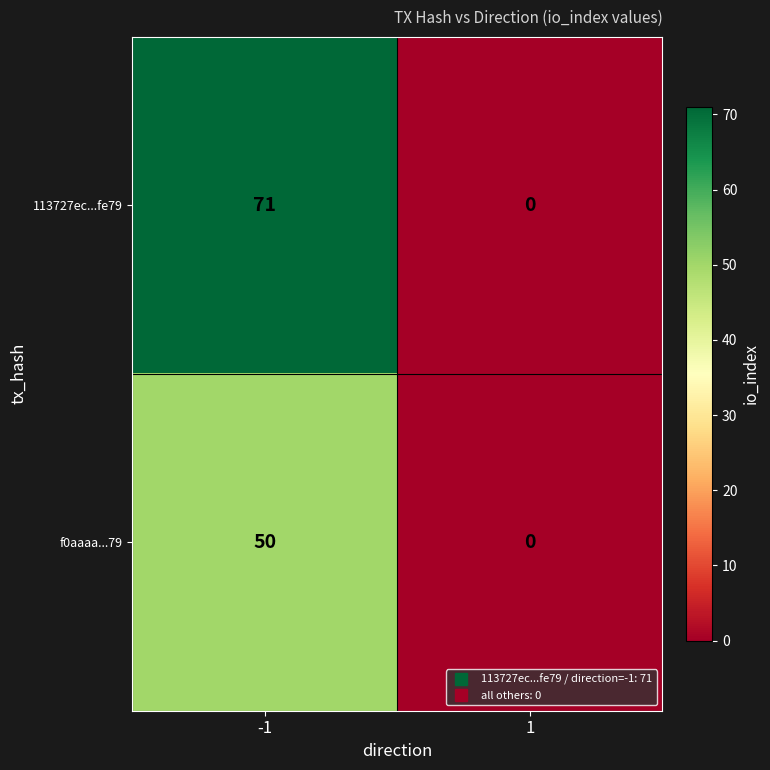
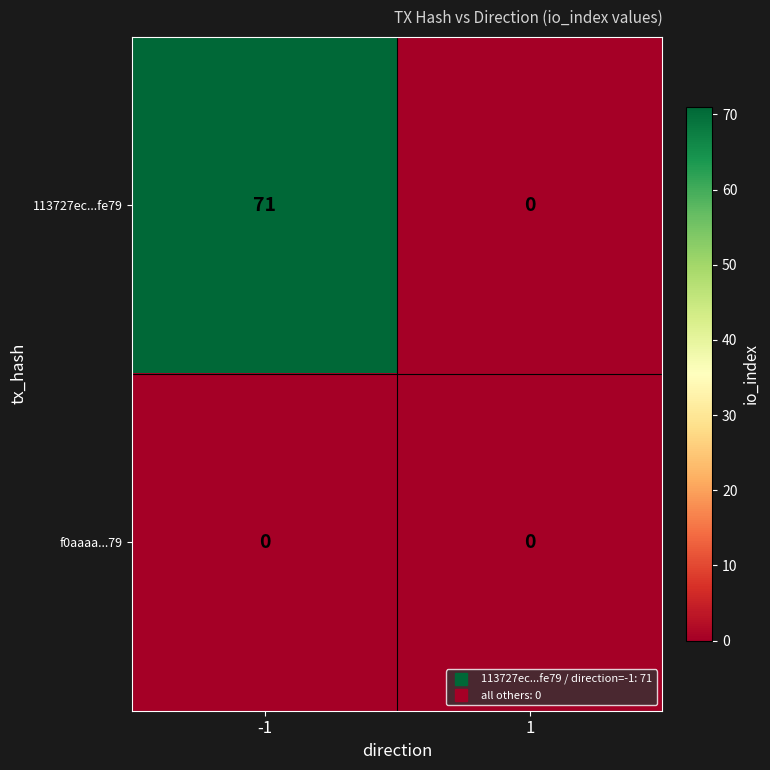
  {
    "113727ec...fe79": {
      "-1": 71,
      "1": 0
    },
    "f0aaaa...79": {
-     "-1": 50,
+     "-1": 0,
      "1": 0
    }
  }
